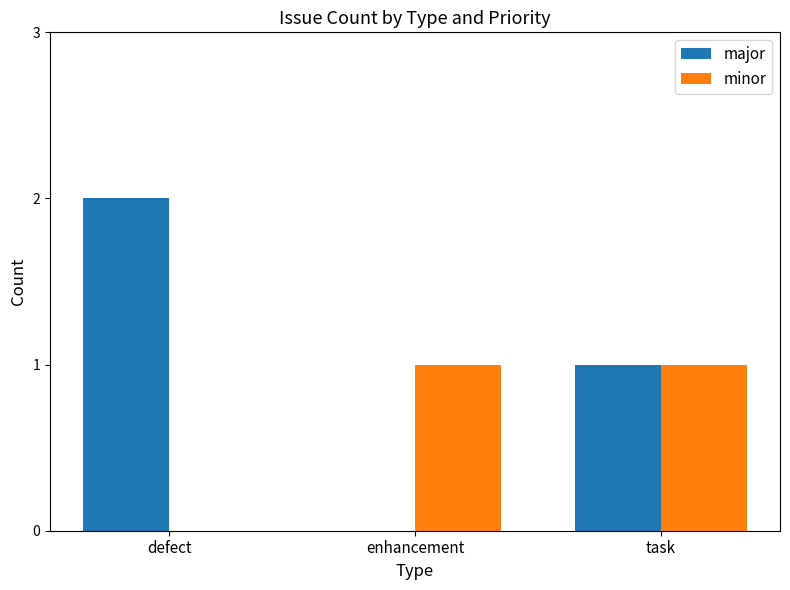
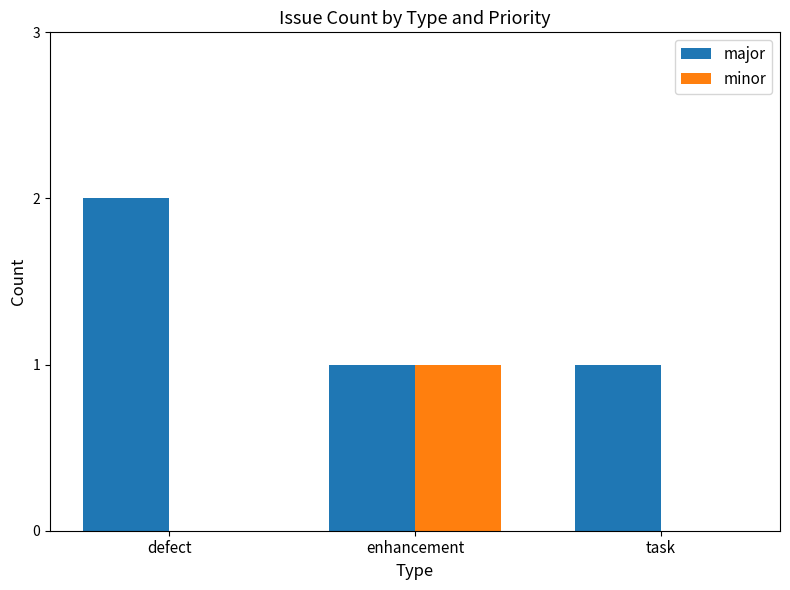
  {
    "major": {
      "defect": 2,
-     "enhancement": 0,
+     "enhancement": 1,
      "task": 1
    },
    "minor": {
      "defect": 0,
      "enhancement": 1,
-     "task": 1
+     "task": 0
    }
  }
